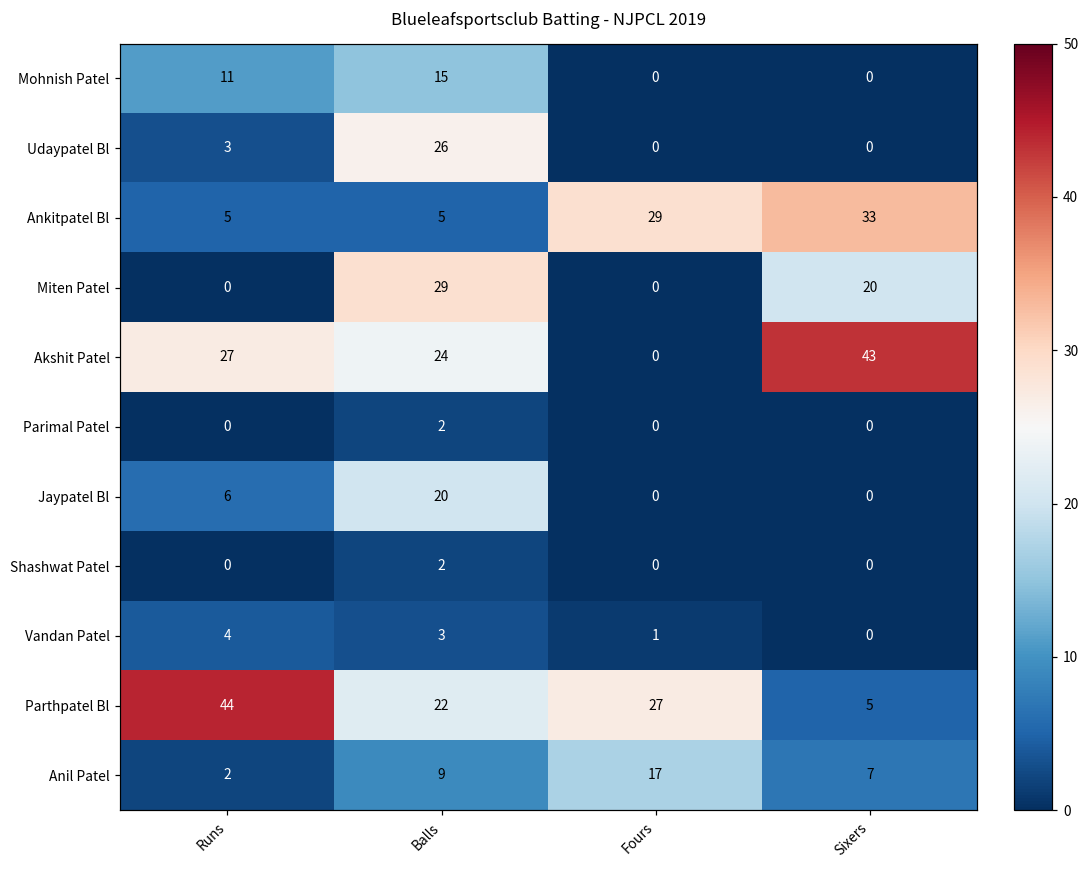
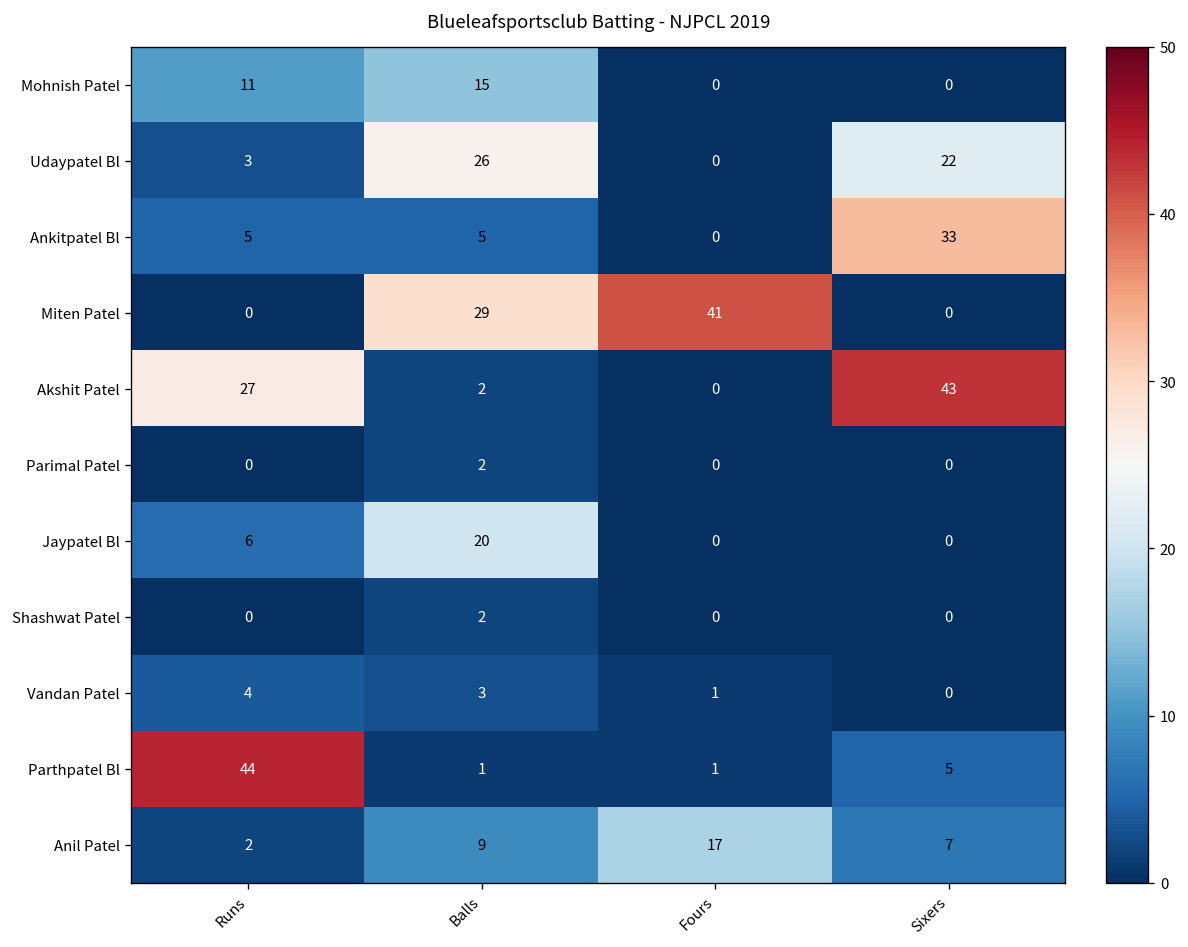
  {
    "Mohnish Patel": {
      "Runs": 11,
      "Balls": 15,
      "Fours": 0,
      "Sixers": 0
    },
    "Udaypatel Bl": {
      "Runs": 3,
      "Balls": 26,
      "Fours": 0,
-     "Sixers": 0
+     "Sixers": 22
    },
    "Ankitpatel Bl": {
      "Runs": 5,
      "Balls": 5,
-     "Fours": 29,
+     "Fours": 0,
      "Sixers": 33
    },
    "Miten Patel": {
      "Runs": 0,
      "Balls": 29,
-     "Fours": 0,
-     "Sixers": 20
+     "Fours": 41,
+     "Sixers": 0
    },
    "Akshit Patel": {
      "Runs": 27,
-     "Balls": 24,
+     "Balls": 2,
      "Fours": 0,
      "Sixers": 43
    },
    "Parimal Patel": {
      "Runs": 0,
      "Balls": 2,
      "Fours": 0,
      "Sixers": 0
    },
    "Jaypatel Bl": {
      "Runs": 6,
      "Balls": 20,
      "Fours": 0,
      "Sixers": 0
    },
    "Shashwat Patel": {
      "Runs": 0,
      "Balls": 2,
      "Fours": 0,
      "Sixers": 0
    },
    "Vandan Patel": {
      "Runs": 4,
      "Balls": 3,
      "Fours": 1,
      "Sixers": 0
    },
    "Parthpatel Bl": {
      "Runs": 44,
-     "Balls": 22,
-     "Fours": 27,
+     "Balls": 1,
+     "Fours": 1,
      "Sixers": 5
    },
    "Anil Patel": {
      "Runs": 2,
      "Balls": 9,
      "Fours": 17,
      "Sixers": 7
    }
  }
